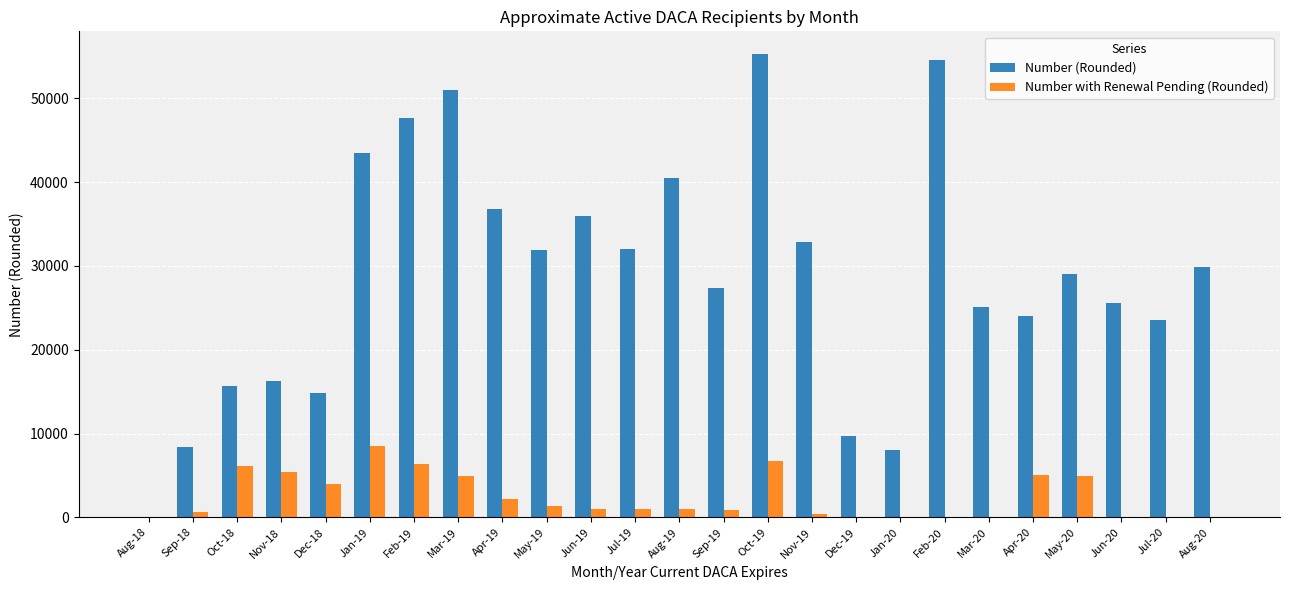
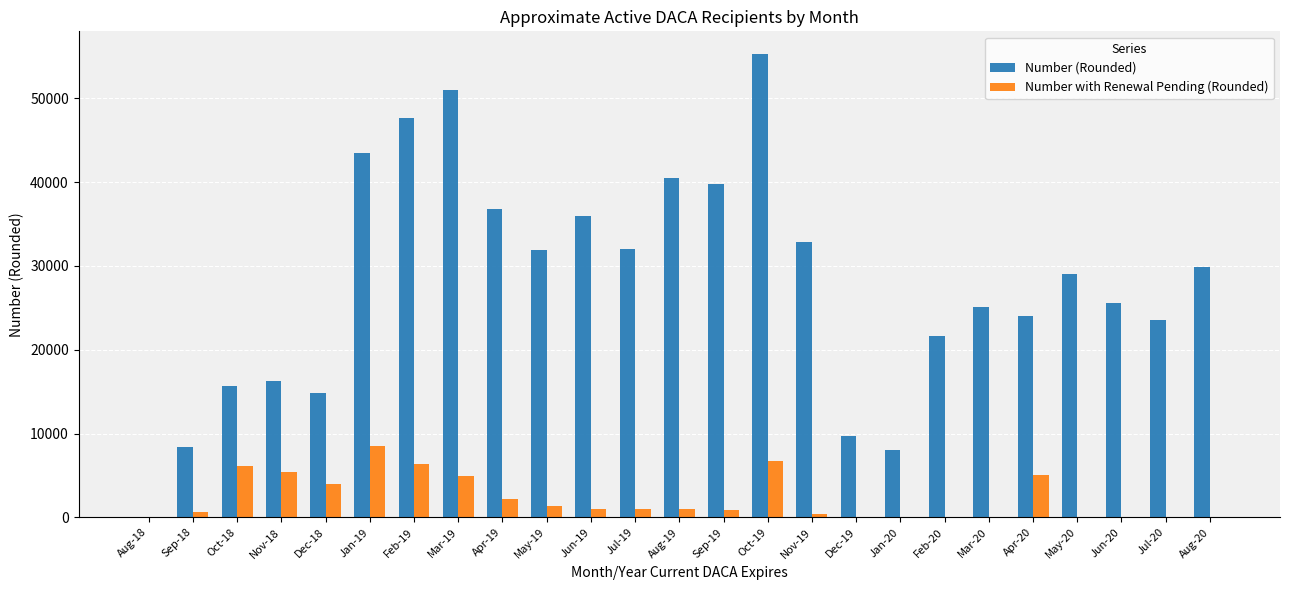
  {
    "Number (Rounded)": {
      "Sep-18": 8000,
      "Oct-18": 16000,
      "Nov-18": 16000,
      "Dec-18": 15000,
      "Jan-19": 44000,
      "Feb-19": 48000,
      "Mar-19": 51000,
      "Apr-19": 37000,
      "May-19": 32000,
      "Jun-19": 36000,
      "Jul-19": 32000,
      "Aug-19": 40000,
-     "Sep-19": 27000,
+     "Sep-19": 40000,
      "Oct-19": 55000,
      "Nov-19": 33000,
      "Dec-19": 10000,
      "Jan-20": 8000,
-     "Feb-20": 55000,
+     "Feb-20": 22000,
      "Mar-20": 25000,
      "Apr-20": 24000,
      "May-20": 29000,
      "Jun-20": 26000,
      "Jul-20": 24000,
      "Aug-20": 30000
    },
    "Number with Renewal Pending (Rounded)": {
      "Sep-18": 1000,
      "Oct-18": 6000,
      "Nov-18": 5000,
      "Dec-18": 4000,
      "Jan-19": 8000,
      "Feb-19": 6000,
      "Mar-19": 5000,
      "Apr-19": 2000,
      "May-19": 1000,
      "Jun-19": 1000,
      "Jul-19": 1000,
      "Aug-19": 1000,
      "Sep-19": 1000,
      "Oct-19": 7000,
      "Nov-19": 0,
      "Apr-20": 5000,
-     "May-20": 5000
+     "May-20": 0
    }
  }
